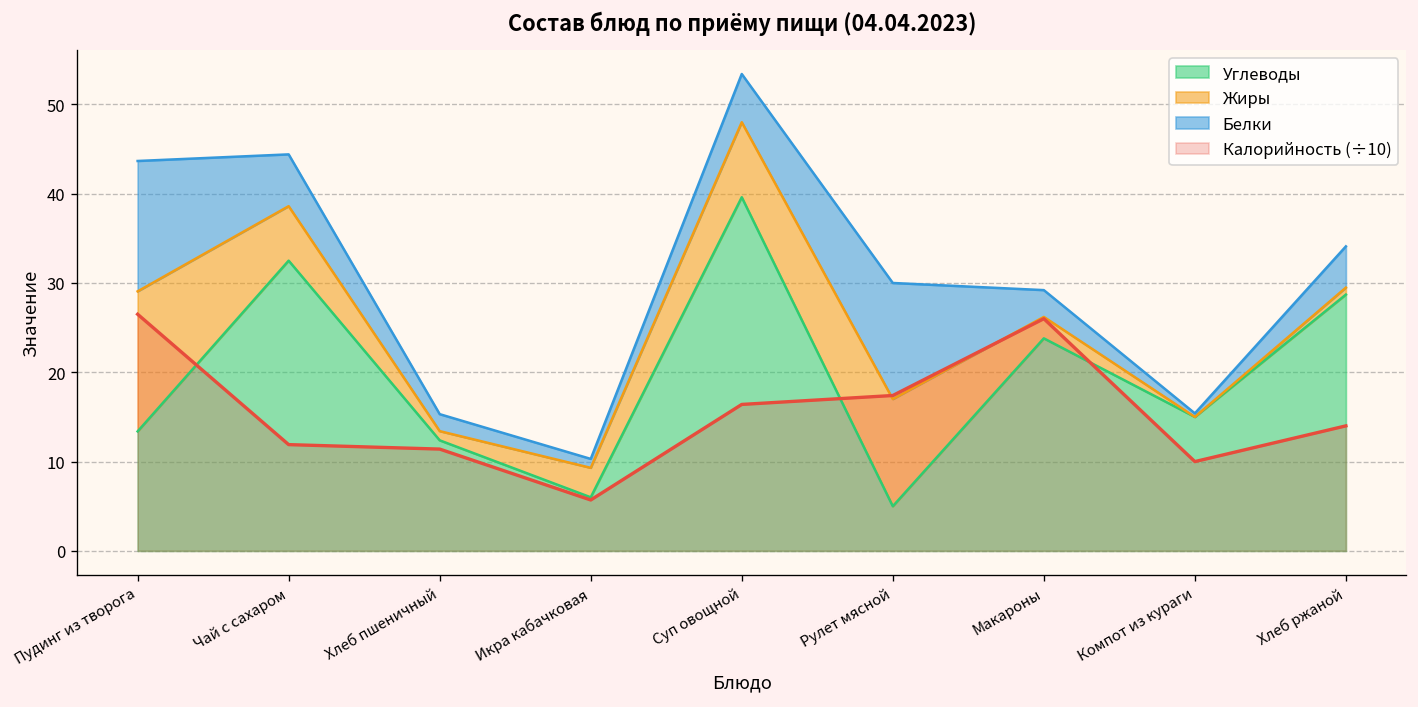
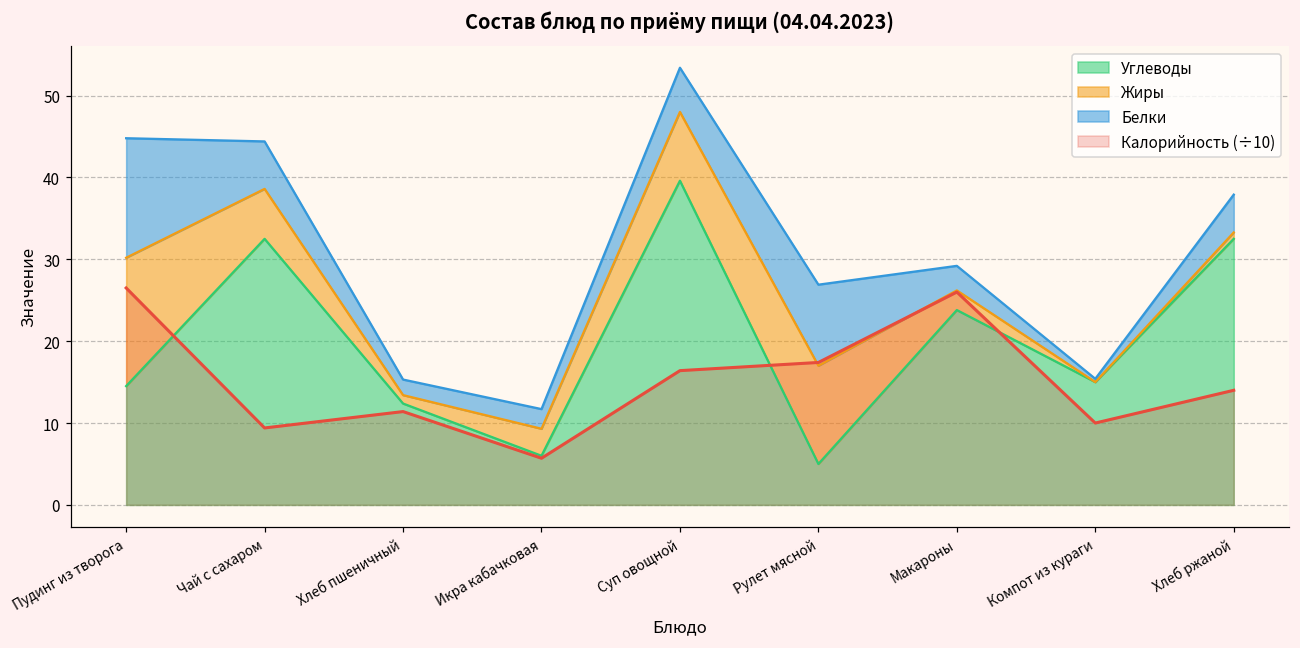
  {
    "Углеводы": {
-     "Пудинг из творога": 13,
+     "Пудинг из творога": 15,
      "Чай с сахаром": 33,
      "Хлеб пшеничный": 12,
      "Суп овощной": 40,
      "Рулет мясной": 5,
      "Макароны": 24,
-     "Хлеб ржаной": 29
+     "Хлеб ржаной": 33
    },
    "Жиры": {
      "Пудинг из творога": 16,
      "Чай с сахаром": 6,
      "Хлеб пшеничный": 1,
      "Икра кабачковая": 3,
      "Суп овощной": 8,
      "Рулет мясной": 12,
      "Хлеб ржаной": 1
    },
    "Белки": {
      "Пудинг из творога": 15,
      "Чай с сахаром": 6,
      "Хлеб пшеничный": 2,
-     "Икра кабачковая": 1,
+     "Икра кабачковая": 2,
      "Суп овощной": 5,
-     "Рулет мясной": 13,
+     "Рулет мясной": 10,
      "Макароны": 3,
      "Компот из кураги": 0,
      "Хлеб ржаной": 5
    },
    "Калорийность (÷10)": {
      "Пудинг из творога": 27,
-     "Чай с сахаром": 12,
+     "Чай с сахаром": 9,
      "Хлеб пшеничный": 11,
      "Суп овощной": 16,
      "Рулет мясной": 17,
      "Компот из кураги": 10,
      "Хлеб ржаной": 14
    }
  }
